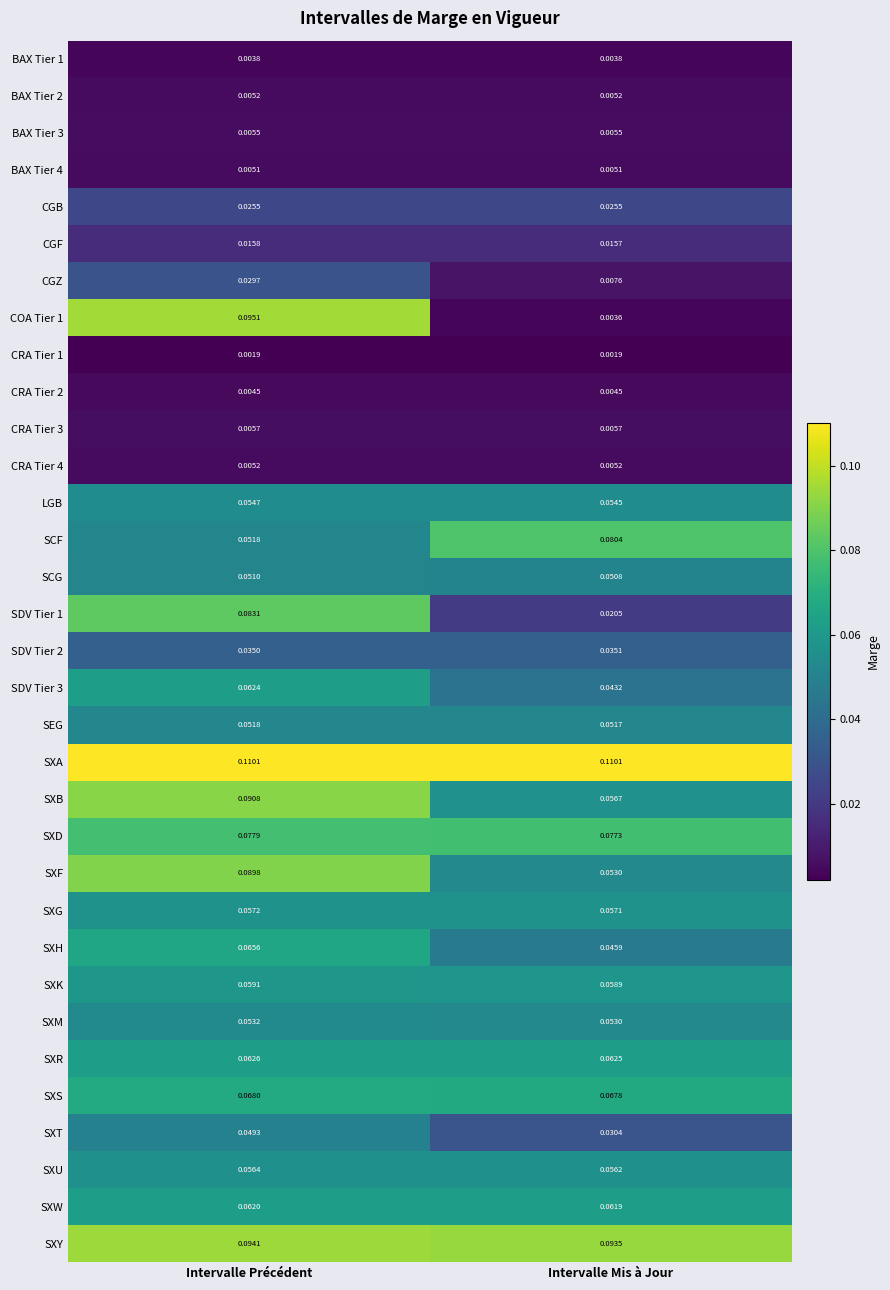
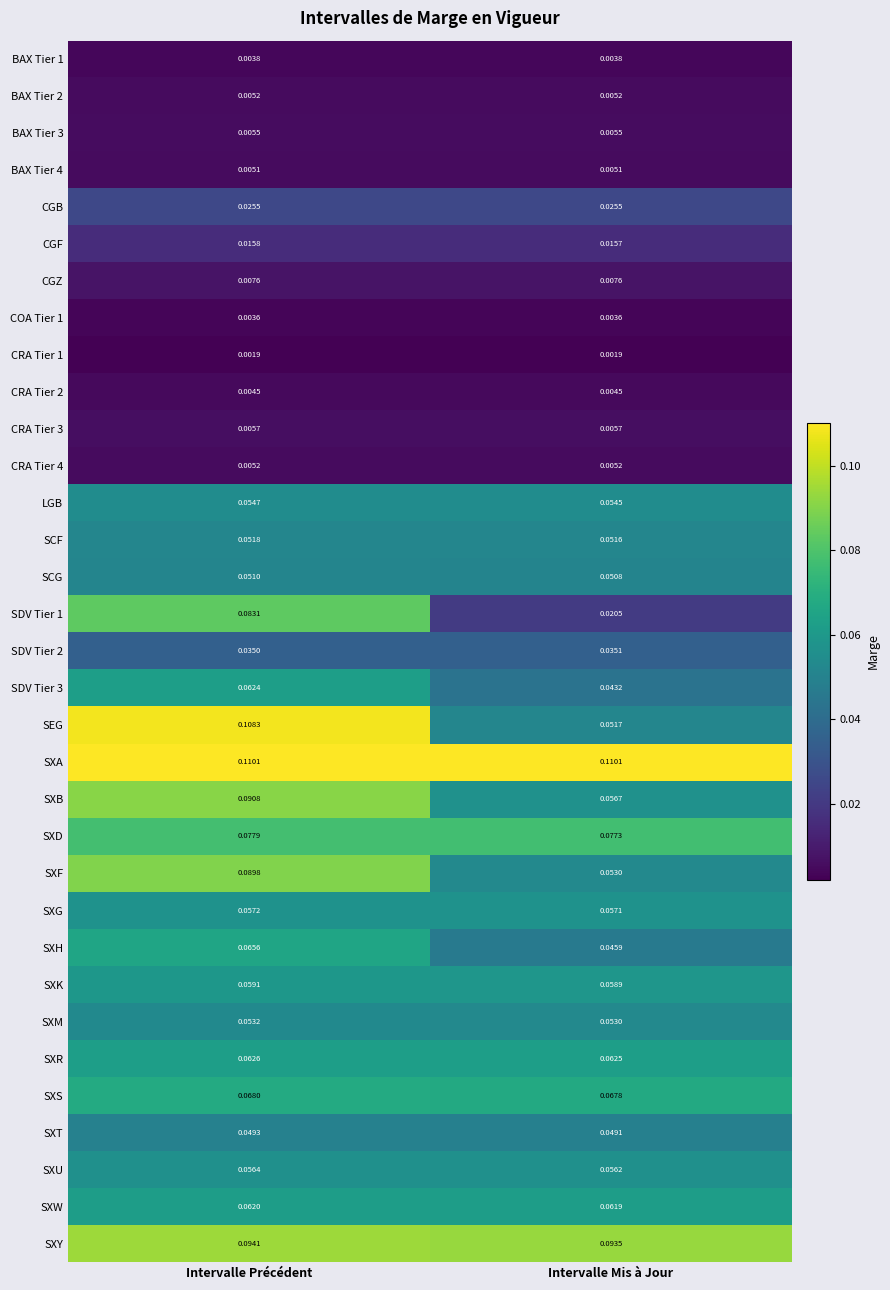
  {
    "BAX Tier 1": {
      "Intervalle Précédent": 0.0038,
      "Intervalle Mis à Jour": 0.0038
    },
    "BAX Tier 2": {
      "Intervalle Précédent": 0.0052,
      "Intervalle Mis à Jour": 0.0052
    },
    "BAX Tier 3": {
      "Intervalle Précédent": 0.0055,
      "Intervalle Mis à Jour": 0.0055
    },
    "BAX Tier 4": {
      "Intervalle Précédent": 0.0051,
      "Intervalle Mis à Jour": 0.0051
    },
    "CGB": {
      "Intervalle Précédent": 0.0255,
      "Intervalle Mis à Jour": 0.0255
    },
    "CGF": {
      "Intervalle Précédent": 0.0158,
      "Intervalle Mis à Jour": 0.0157
    },
    "CGZ": {
-     "Intervalle Précédent": 0.0297,
+     "Intervalle Précédent": 0.0076,
      "Intervalle Mis à Jour": 0.0076
    },
    "COA Tier 1": {
-     "Intervalle Précédent": 0.0951,
+     "Intervalle Précédent": 0.0036,
      "Intervalle Mis à Jour": 0.0036
    },
    "CRA Tier 1": {
      "Intervalle Précédent": 0.0019,
      "Intervalle Mis à Jour": 0.0019
    },
    "CRA Tier 2": {
      "Intervalle Précédent": 0.0045,
      "Intervalle Mis à Jour": 0.0045
    },
    "CRA Tier 3": {
      "Intervalle Précédent": 0.0057,
      "Intervalle Mis à Jour": 0.0057
    },
    "CRA Tier 4": {
      "Intervalle Précédent": 0.0052,
      "Intervalle Mis à Jour": 0.0052
    },
    "LGB": {
      "Intervalle Précédent": 0.0547,
      "Intervalle Mis à Jour": 0.0545
    },
    "SCF": {
      "Intervalle Précédent": 0.0518,
-     "Intervalle Mis à Jour": 0.0804
+     "Intervalle Mis à Jour": 0.0516
    },
    "SCG": {
      "Intervalle Précédent": 0.0510,
      "Intervalle Mis à Jour": 0.0508
    },
    "SDV Tier 1": {
      "Intervalle Précédent": 0.0831,
      "Intervalle Mis à Jour": 0.0205
    },
    "SDV Tier 2": {
      "Intervalle Précédent": 0.0350,
      "Intervalle Mis à Jour": 0.0351
    },
    "SDV Tier 3": {
      "Intervalle Précédent": 0.0624,
      "Intervalle Mis à Jour": 0.0432
    },
    "SEG": {
-     "Intervalle Précédent": 0.0518,
+     "Intervalle Précédent": 0.1083,
      "Intervalle Mis à Jour": 0.0517
    },
    "SXA": {
      "Intervalle Précédent": 0.1101,
      "Intervalle Mis à Jour": 0.1101
    },
    "SXB": {
      "Intervalle Précédent": 0.0908,
      "Intervalle Mis à Jour": 0.0567
    },
    "SXD": {
      "Intervalle Précédent": 0.0779,
      "Intervalle Mis à Jour": 0.0773
    },
    "SXF": {
      "Intervalle Précédent": 0.0898,
      "Intervalle Mis à Jour": 0.0530
    },
    "SXG": {
      "Intervalle Précédent": 0.0572,
      "Intervalle Mis à Jour": 0.0571
    },
    "SXH": {
      "Intervalle Précédent": 0.0656,
      "Intervalle Mis à Jour": 0.0459
    },
    "SXK": {
      "Intervalle Précédent": 0.0591,
      "Intervalle Mis à Jour": 0.0589
    },
    "SXM": {
      "Intervalle Précédent": 0.0532,
      "Intervalle Mis à Jour": 0.0530
    },
    "SXR": {
      "Intervalle Précédent": 0.0626,
      "Intervalle Mis à Jour": 0.0625
    },
    "SXS": {
      "Intervalle Précédent": 0.0680,
      "Intervalle Mis à Jour": 0.0678
    },
    "SXT": {
      "Intervalle Précédent": 0.0493,
-     "Intervalle Mis à Jour": 0.0304
+     "Intervalle Mis à Jour": 0.0491
    },
    "SXU": {
      "Intervalle Précédent": 0.0564,
      "Intervalle Mis à Jour": 0.0562
    },
    "SXW": {
      "Intervalle Précédent": 0.0620,
      "Intervalle Mis à Jour": 0.0619
    },
    "SXY": {
      "Intervalle Précédent": 0.0941,
      "Intervalle Mis à Jour": 0.0935
    }
  }
